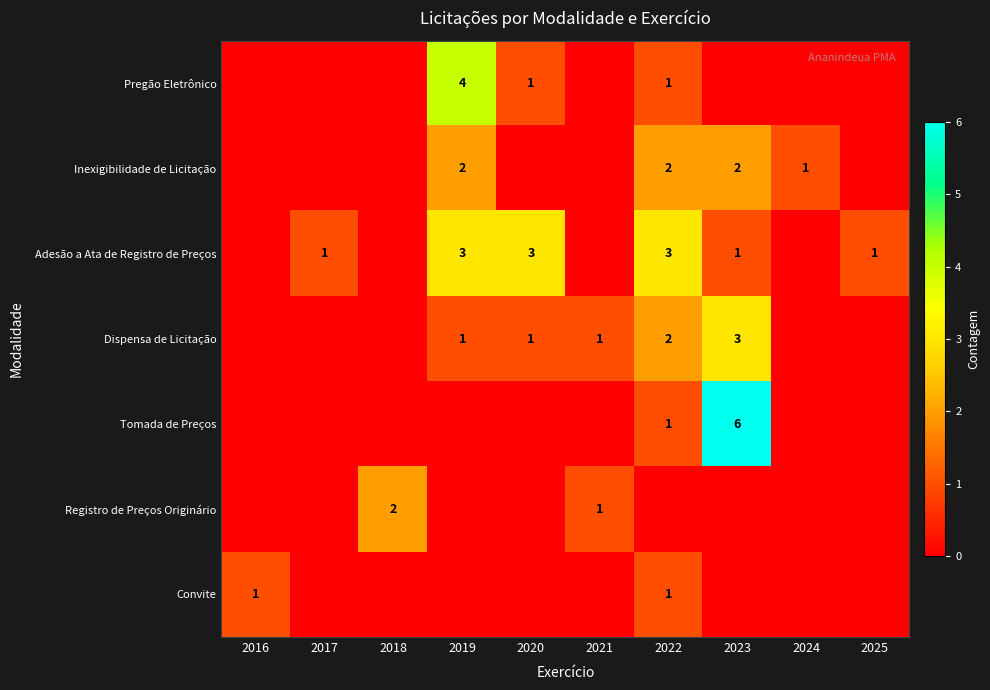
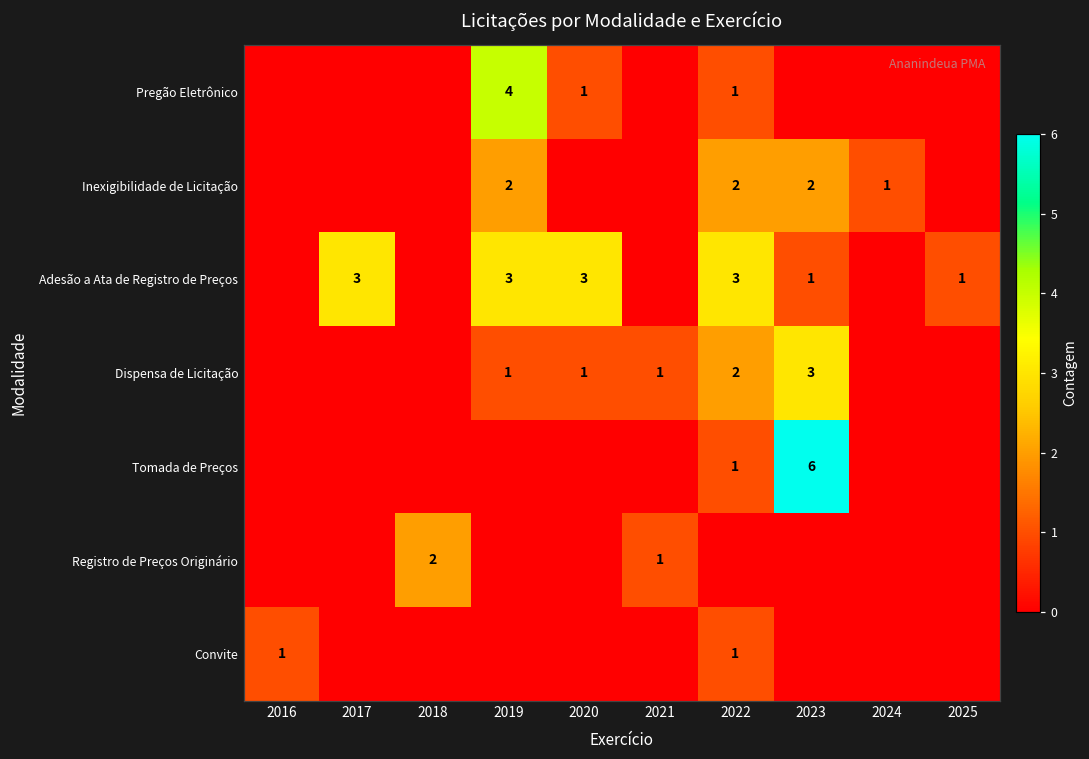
  {
    "Pregão Eletrônico": {
      "2019": 4,
      "2020": 1,
      "2022": 1
    },
    "Inexigibilidade de Licitação": {
      "2019": 2,
      "2022": 2,
      "2023": 2,
      "2024": 1
    },
    "Adesão a Ata de Registro de Preços": {
-     "2017": 1,
+     "2017": 3,
      "2019": 3,
      "2020": 3,
      "2022": 3,
      "2023": 1,
      "2025": 1
    },
    "Dispensa de Licitação": {
      "2019": 1,
      "2020": 1,
      "2021": 1,
      "2022": 2,
      "2023": 3
    },
    "Tomada de Preços": {
      "2022": 1,
      "2023": 6
    },
    "Registro de Preços Originário": {
      "2018": 2,
      "2021": 1
    },
    "Convite": {
      "2016": 1,
      "2022": 1
    }
  }
